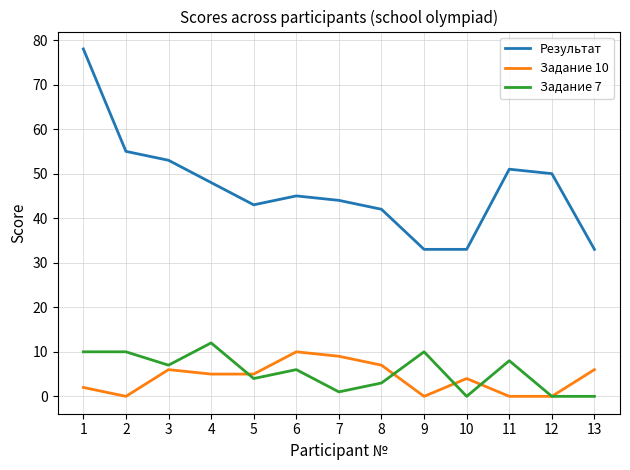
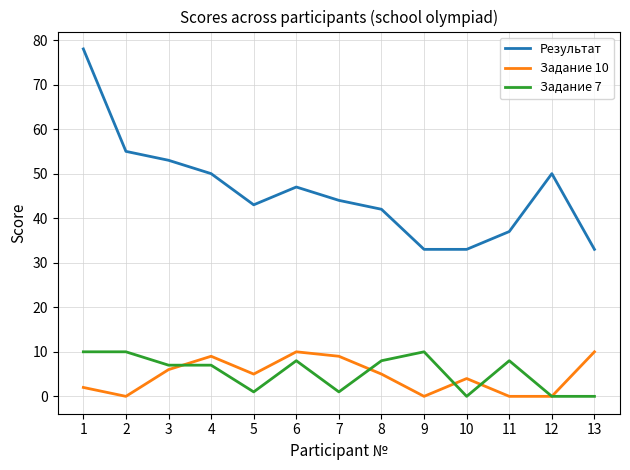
  {
    "Результат": {
      "1": 78,
      "2": 55,
      "3": 53,
-     "4": 48,
+     "4": 50,
      "5": 43,
-     "6": 45,
+     "6": 47,
      "7": 44,
      "8": 42,
      "9": 33,
      "10": 33,
-     "11": 51,
+     "11": 37,
      "12": 50,
      "13": 33
    },
    "Задание 10": {
      "1": 2,
      "2": 0,
      "3": 6,
-     "4": 5,
+     "4": 9,
      "5": 5,
      "6": 10,
      "7": 9,
-     "8": 7,
+     "8": 5,
      "9": 0,
      "10": 4,
      "11": 0,
-     "13": 6
+     "13": 10
    },
    "Задание 7": {
      "1": 10,
      "2": 10,
      "3": 7,
-     "4": 12,
-     "5": 4,
-     "6": 6,
+     "4": 7,
+     "5": 1,
+     "6": 8,
      "7": 1,
-     "8": 3,
+     "8": 8,
      "9": 10,
      "10": 0,
      "11": 8,
      "13": 0
    }
  }
